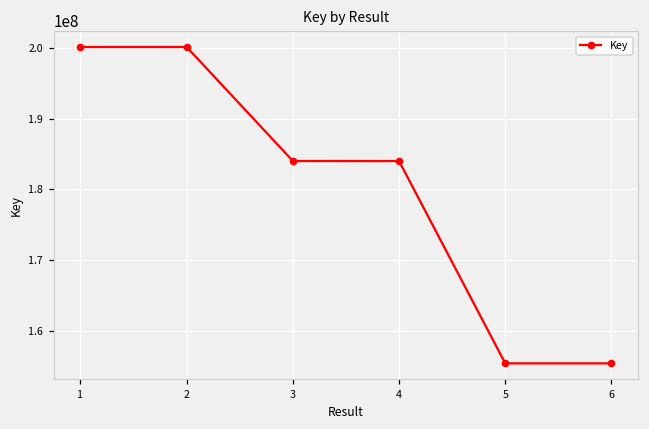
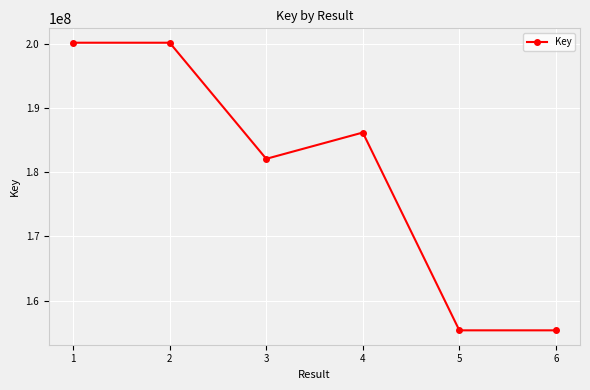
  {
    "1": 200000000,
    "2": 200000000,
-   "3": 184000000,
-   "4": 184000000,
+   "3": 182000000,
+   "4": 186000000,
    "5": 155000000,
    "6": 155000000
  }
